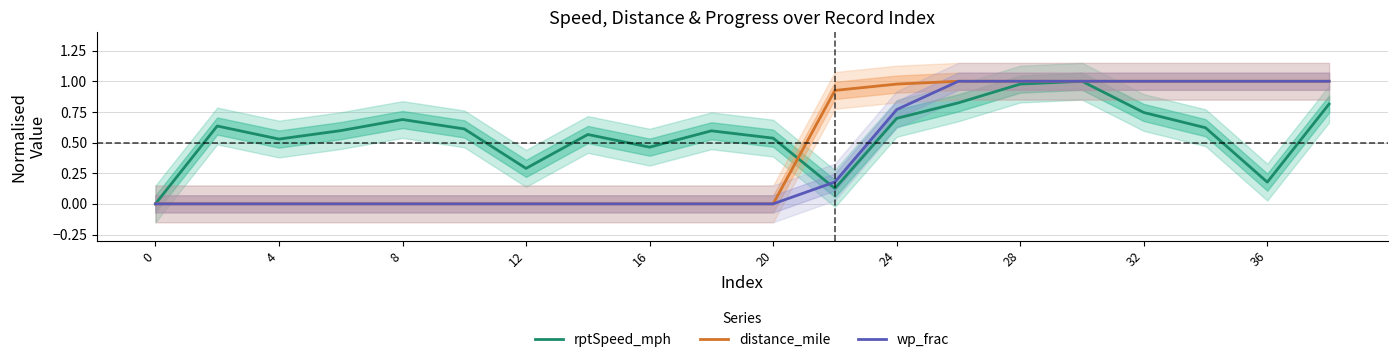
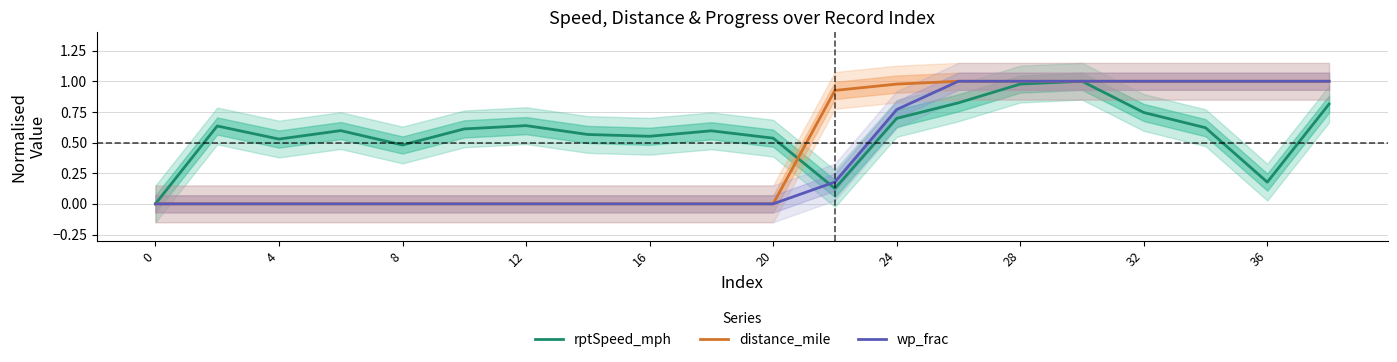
  {
    "rptSpeed_mph": {
      "4": 0.53,
-     "8": 0.69,
-     "12": 0.29,
-     "16": 0.46,
+     "8": 0.48,
+     "12": 0.64,
+     "16": 0.55,
      "20": 0.54,
      "24": 0.70,
      "28": 0.98,
      "32": 0.75,
      "36": 0.18
    },
    "distance_mile": {
      "24": 0.98
    }
  }
